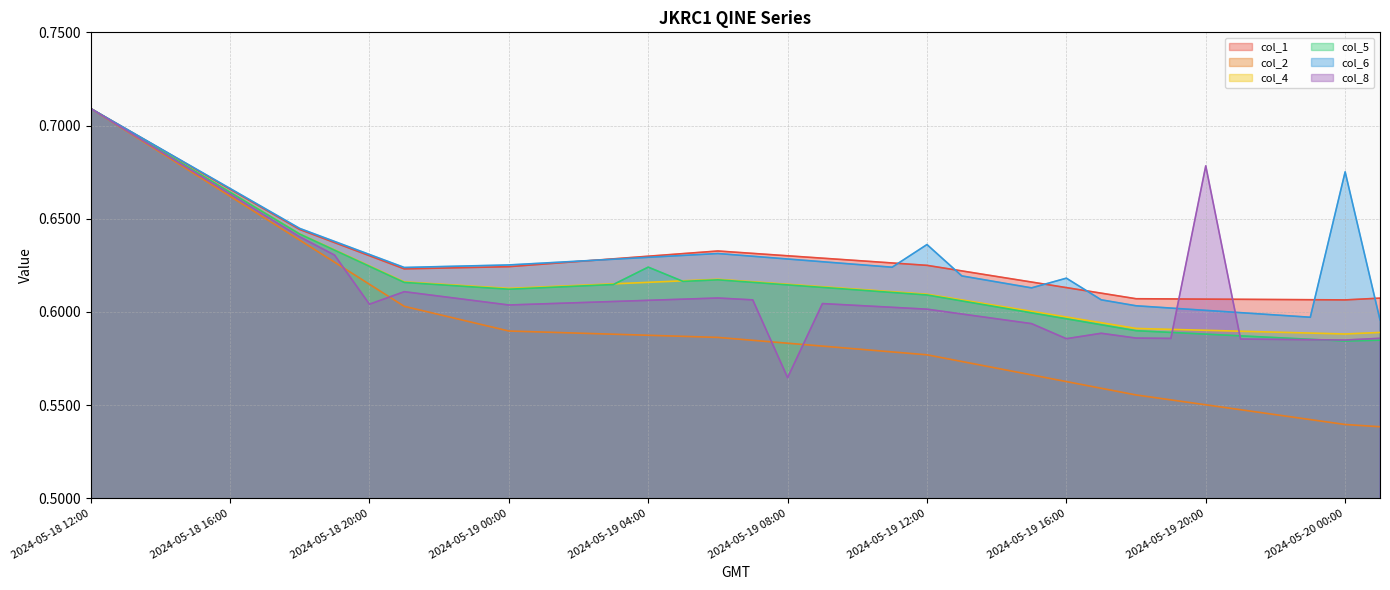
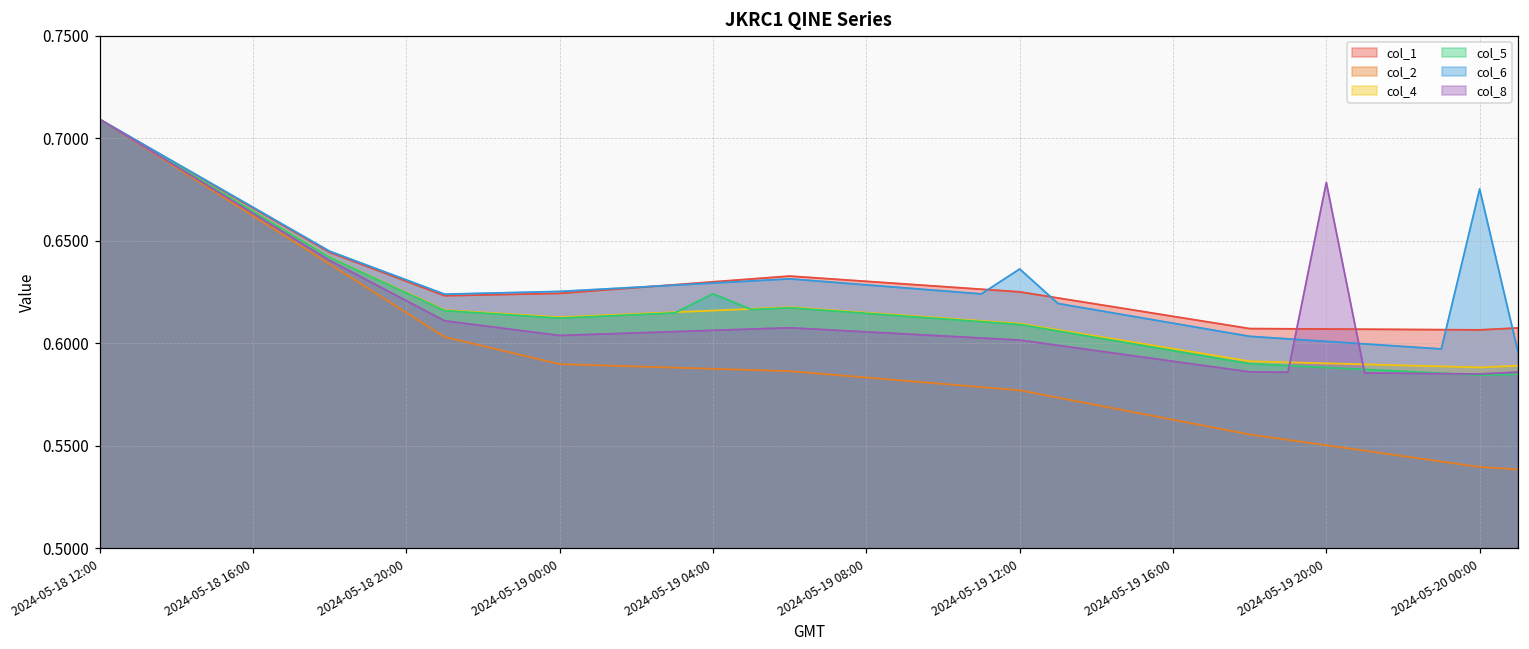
  {
    "col_5": {
      "2024-05-19 04:00": 0.624,
      "2024-05-19 20:00": 0.588
    },
    "col_6": {
      "2024-05-19 08:00": 0.628,
      "2024-05-19 12:00": 0.636,
-     "2024-05-19 16:00": 0.618,
+     "2024-05-19 16:00": 0.610,
      "2024-05-19 20:00": 0.601,
      "2024-05-20 00:00": 0.675
    },
    "col_8": {
-     "2024-05-18 20:00": 0.604,
+     "2024-05-18 20:00": 0.621,
      "2024-05-19 00:00": 0.604,
      "2024-05-19 04:00": 0.606,
-     "2024-05-19 08:00": 0.565,
+     "2024-05-19 08:00": 0.605,
      "2024-05-19 12:00": 0.601,
-     "2024-05-19 16:00": 0.586,
+     "2024-05-19 16:00": 0.591,
      "2024-05-19 20:00": 0.678
    }
  }
